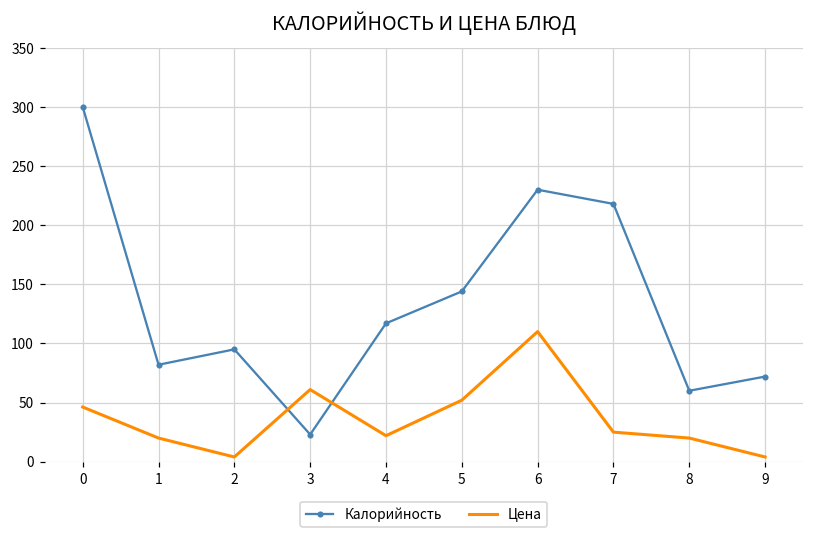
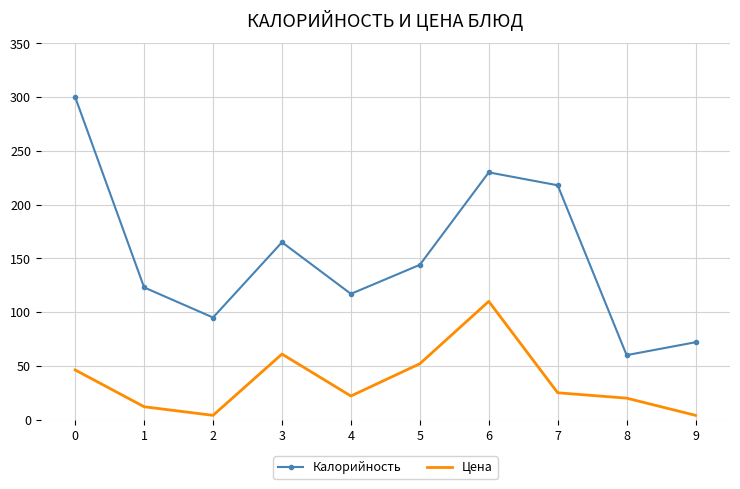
  {
    "Калорийность": {
      "0": 300,
-     "1": 82,
+     "1": 123,
      "2": 95,
-     "3": 23,
+     "3": 165,
      "4": 117,
      "5": 144,
      "6": 230,
      "7": 218,
      "8": 60,
      "9": 72
    },
    "Цена": {
      "0": 46,
-     "1": 20,
+     "1": 12,
      "2": 4,
      "3": 61,
      "4": 22,
      "5": 52,
      "6": 110,
      "7": 25,
      "8": 20,
      "9": 4
    }
  }
